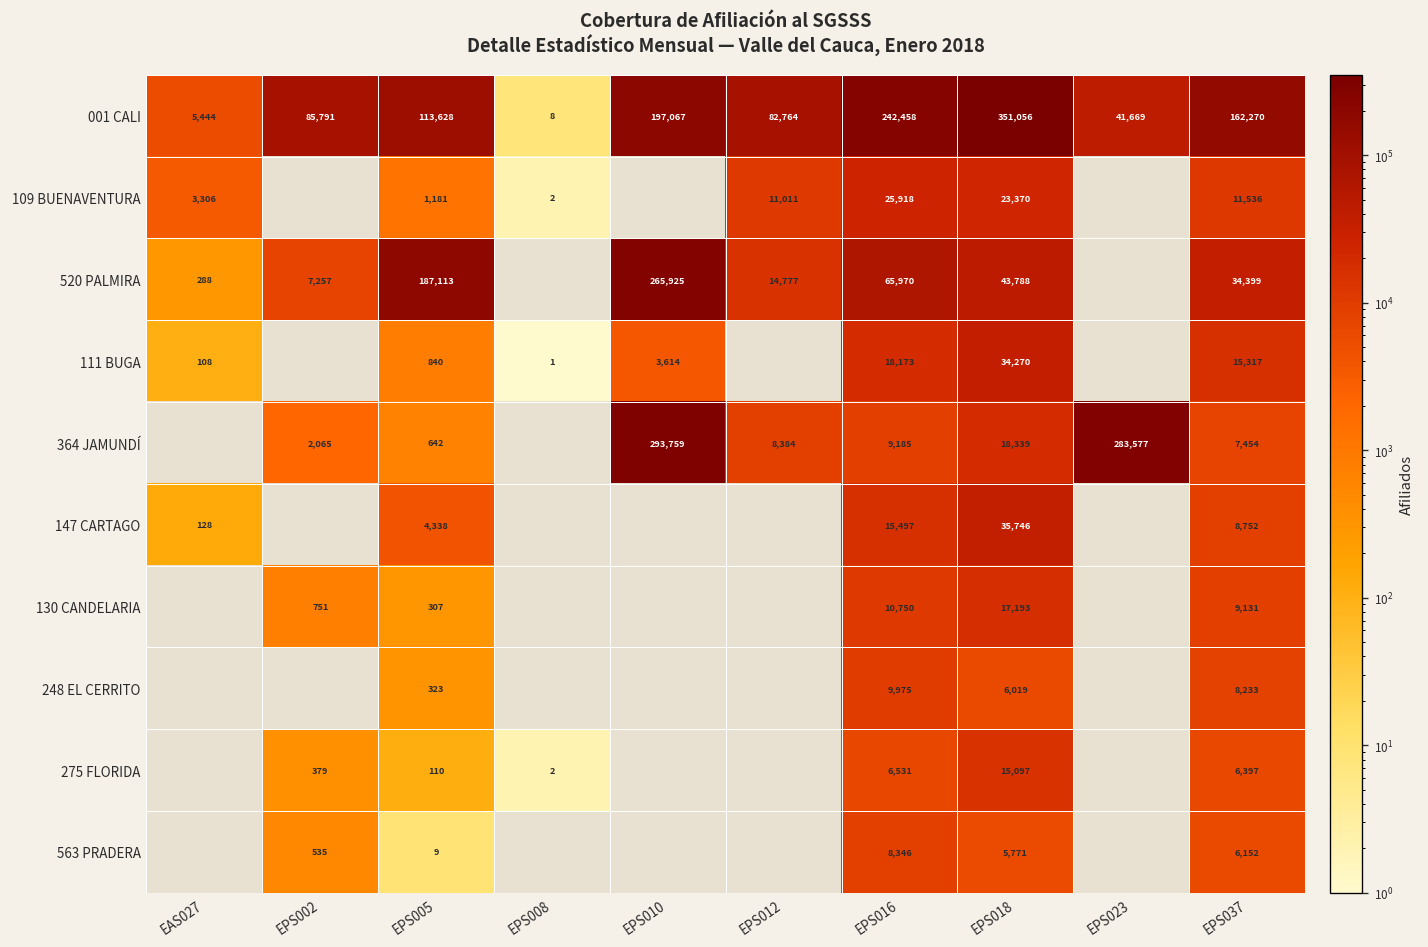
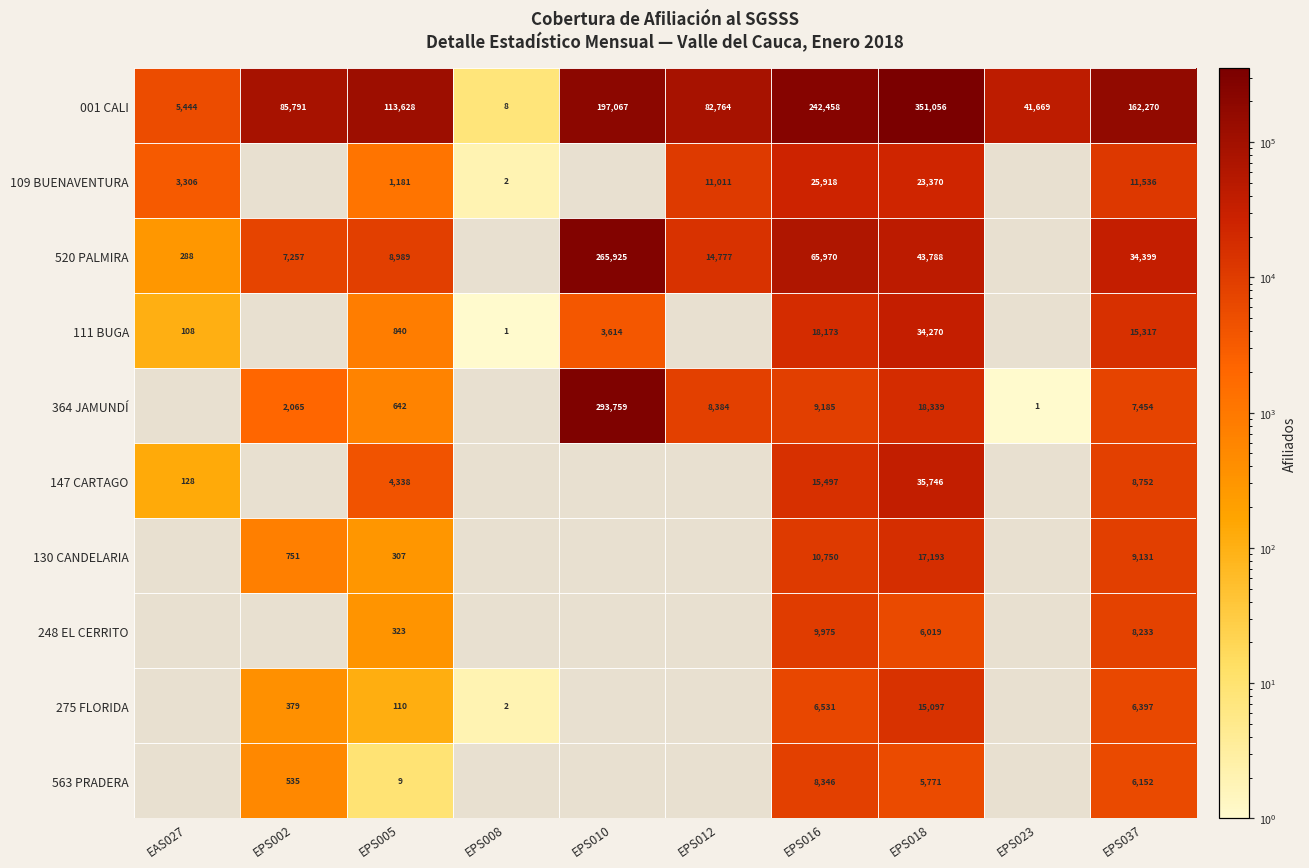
  {
    "001 CALI": {
      "EAS027": "5,444",
      "EPS002": "85,791",
      "EPS005": "113,628",
      "EPS008": "8",
      "EPS010": "197,067",
      "EPS012": "82,764",
      "EPS016": "242,458",
      "EPS018": "351,056",
      "EPS023": "41,669",
      "EPS037": "162,270"
    },
    "109 BUENAVENTURA": {
      "EAS027": "3,306",
      "EPS005": "1,181",
      "EPS008": "2",
      "EPS012": "11,011",
      "EPS016": "25,918",
      "EPS018": "23,370",
      "EPS037": "11,536"
    },
    "520 PALMIRA": {
      "EAS027": "288",
      "EPS002": "7,257",
-     "EPS005": "187,113",
+     "EPS005": "8,989",
      "EPS010": "265,925",
      "EPS012": "14,777",
      "EPS016": "65,970",
      "EPS018": "43,788",
      "EPS037": "34,399"
    },
    "111 BUGA": {
      "EAS027": "108",
      "EPS005": "840",
      "EPS008": "1",
      "EPS010": "3,614",
      "EPS016": "18,173",
      "EPS018": "34,270",
      "EPS037": "15,317"
    },
    "364 JAMUNDÍ": {
      "EPS002": "2,065",
      "EPS005": "642",
      "EPS010": "293,759",
      "EPS012": "8,384",
      "EPS016": "9,185",
      "EPS018": "18,339",
-     "EPS023": "283,577",
+     "EPS023": "1",
      "EPS037": "7,454"
    },
    "147 CARTAGO": {
      "EAS027": "128",
      "EPS005": "4,338",
      "EPS016": "15,497",
      "EPS018": "35,746",
      "EPS037": "8,752"
    },
    "130 CANDELARIA": {
      "EPS002": "751",
      "EPS005": "307",
      "EPS016": "10,750",
      "EPS018": "17,193",
      "EPS037": "9,131"
    },
    "248 EL CERRITO": {
      "EPS005": "323",
      "EPS016": "9,975",
      "EPS018": "6,019",
      "EPS037": "8,233"
    },
    "275 FLORIDA": {
      "EPS002": "379",
      "EPS005": "110",
      "EPS008": "2",
      "EPS016": "6,531",
      "EPS018": "15,097",
      "EPS037": "6,397"
    },
    "563 PRADERA": {
      "EPS002": "535",
      "EPS005": "9",
      "EPS016": "8,346",
      "EPS018": "5,771",
      "EPS037": "6,152"
    }
  }
